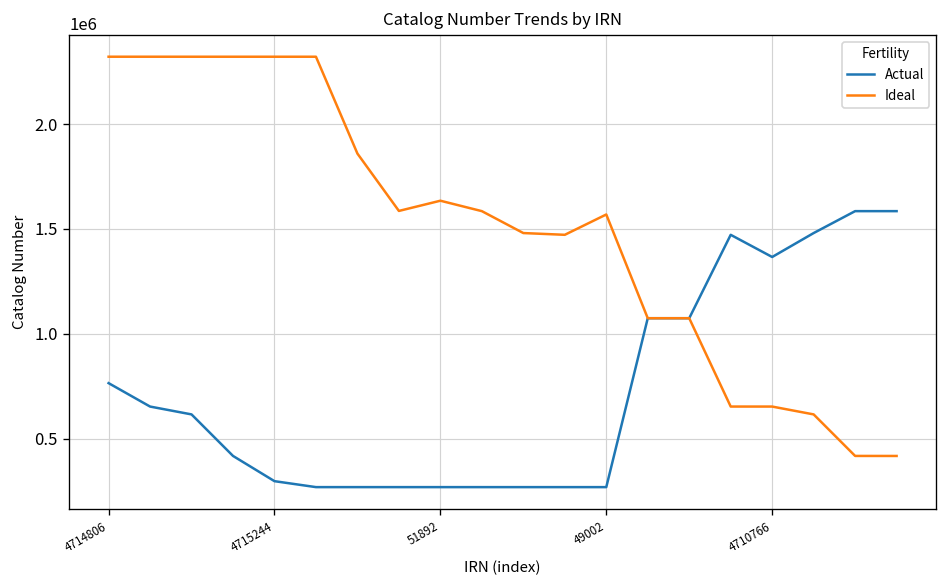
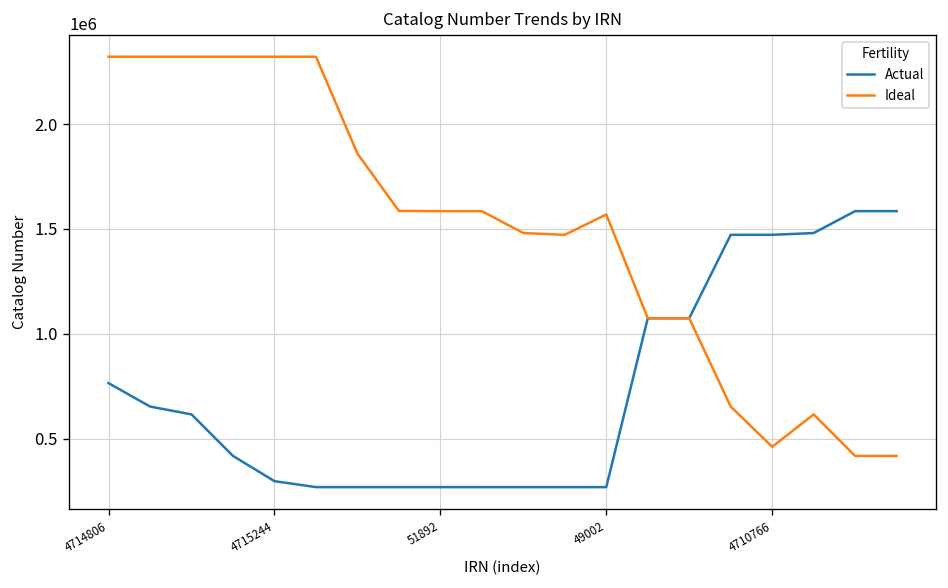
  {
    "Actual": {
      "4714806": 770000,
      "4715244": 300000,
      "51892": 270000,
      "49002": 270000,
-     "4710766": 1370000
+     "4710766": 1470000
    },
    "Ideal": {
      "4714806": 2320000,
      "4715244": 2320000,
-     "51892": 1630000,
+     "51892": 1580000,
      "49002": 1570000,
-     "4710766": 650000
+     "4710766": 460000
    }
  }
